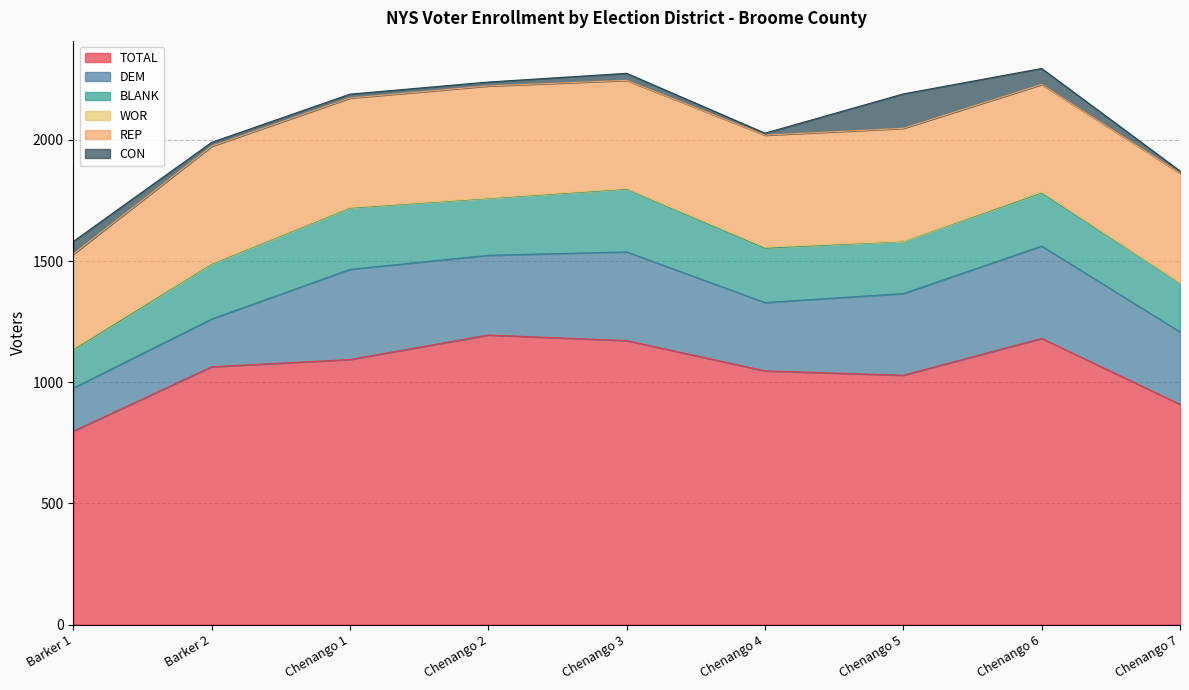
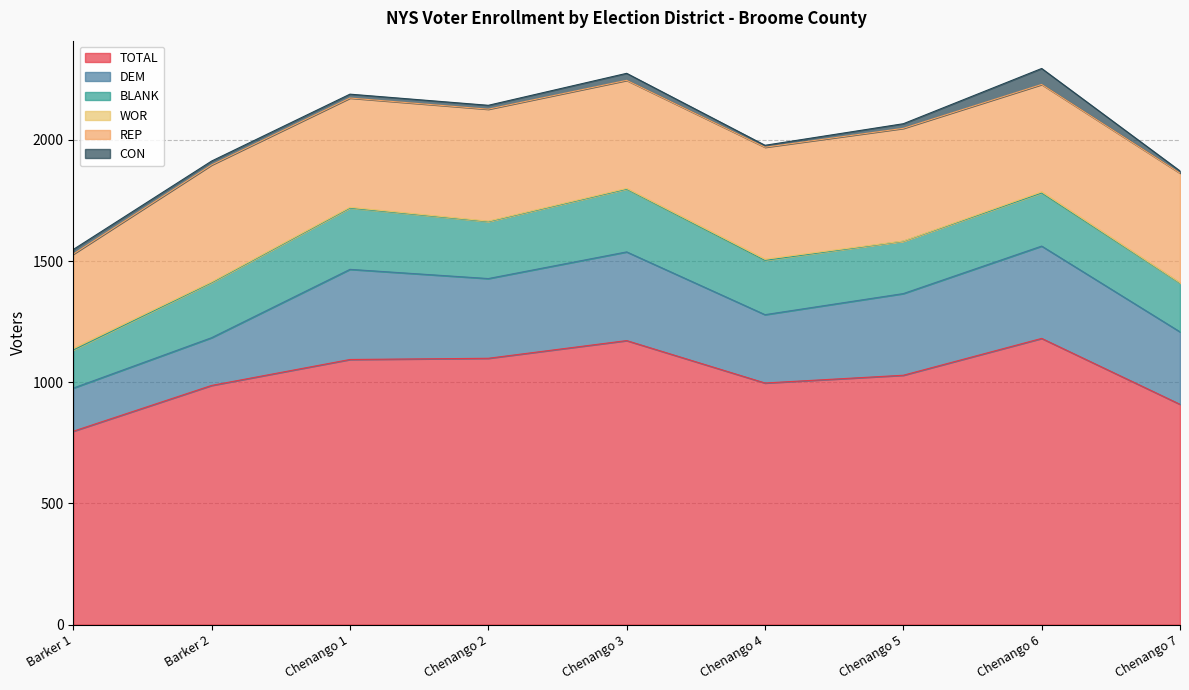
  {
    "TOTAL": {
      "Barker 1": 800,
-     "Barker 2": 1060,
+     "Barker 2": 990,
      "Chenango 1": 1090,
-     "Chenango 2": 1200,
+     "Chenango 2": 1100,
      "Chenango 3": 1170,
-     "Chenango 4": 1050,
+     "Chenango 4": 1000,
      "Chenango 5": 1030,
      "Chenango 6": 1180,
      "Chenango 7": 910
    },
    "CON": {
-     "Barker 1": 50,
+     "Barker 1": 20,
      "Barker 2": 20,
      "Chenango 1": 20,
      "Chenango 2": 20,
      "Chenango 3": 30,
-     "Chenango 5": 140,
+     "Chenango 5": 20,
      "Chenango 6": 70
    }
  }
